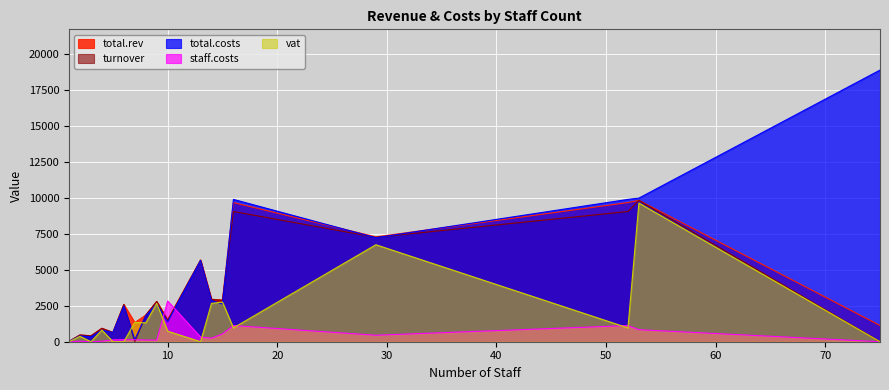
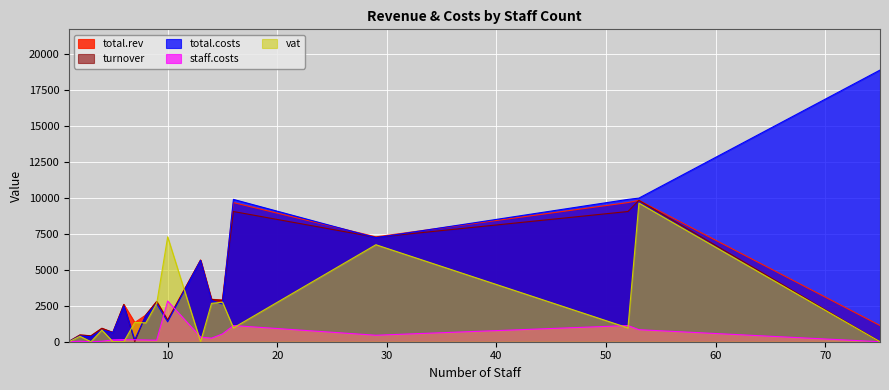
  {
    "staff.costs": {
      "10": 2800
    },
    "vat": {
-     "10": 700
+     "10": 7300
    }
  }
